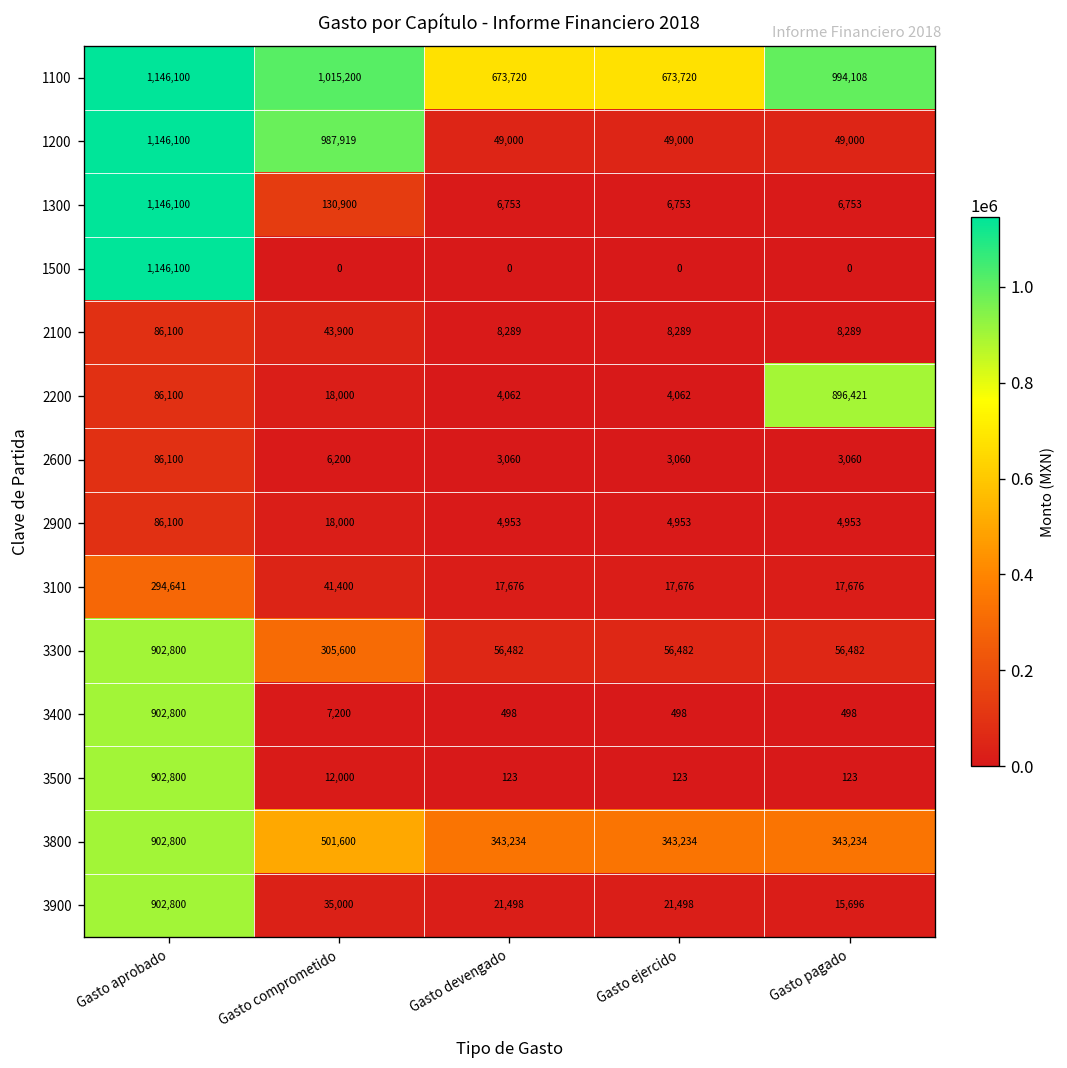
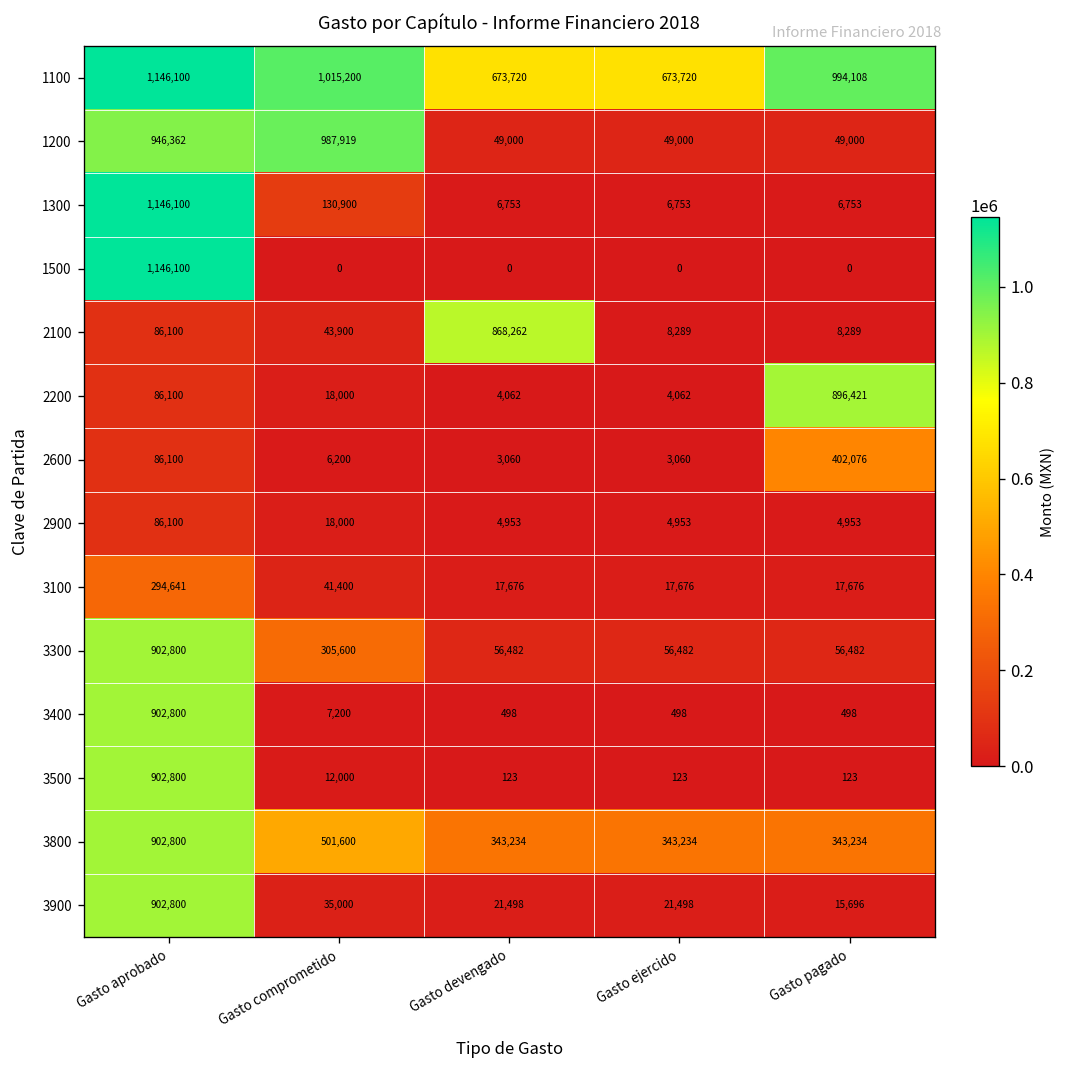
  {
    "1100": {
      "Gasto aprobado": "1,146,100",
      "Gasto comprometido": "1,015,200",
      "Gasto devengado": "673,720",
      "Gasto ejercido": "673,720",
      "Gasto pagado": "994,108"
    },
    "1200": {
-     "Gasto aprobado": "1,146,100",
+     "Gasto aprobado": "946,362",
      "Gasto comprometido": "987,919",
      "Gasto devengado": "49,000",
      "Gasto ejercido": "49,000",
      "Gasto pagado": "49,000"
    },
    "1300": {
      "Gasto aprobado": "1,146,100",
      "Gasto comprometido": "130,900",
      "Gasto devengado": "6,753",
      "Gasto ejercido": "6,753",
      "Gasto pagado": "6,753"
    },
    "1500": {
      "Gasto aprobado": "1,146,100",
      "Gasto comprometido": "0",
      "Gasto devengado": "0",
      "Gasto ejercido": "0",
      "Gasto pagado": "0"
    },
    "2100": {
      "Gasto aprobado": "86,100",
      "Gasto comprometido": "43,900",
-     "Gasto devengado": "8,289",
+     "Gasto devengado": "868,262",
      "Gasto ejercido": "8,289",
      "Gasto pagado": "8,289"
    },
    "2200": {
      "Gasto aprobado": "86,100",
      "Gasto comprometido": "18,000",
      "Gasto devengado": "4,062",
      "Gasto ejercido": "4,062",
      "Gasto pagado": "896,421"
    },
    "2600": {
      "Gasto aprobado": "86,100",
      "Gasto comprometido": "6,200",
      "Gasto devengado": "3,060",
      "Gasto ejercido": "3,060",
-     "Gasto pagado": "3,060"
+     "Gasto pagado": "402,076"
    },
    "2900": {
      "Gasto aprobado": "86,100",
      "Gasto comprometido": "18,000",
      "Gasto devengado": "4,953",
      "Gasto ejercido": "4,953",
      "Gasto pagado": "4,953"
    },
    "3100": {
      "Gasto aprobado": "294,641",
      "Gasto comprometido": "41,400",
      "Gasto devengado": "17,676",
      "Gasto ejercido": "17,676",
      "Gasto pagado": "17,676"
    },
    "3300": {
      "Gasto aprobado": "902,800",
      "Gasto comprometido": "305,600",
      "Gasto devengado": "56,482",
      "Gasto ejercido": "56,482",
      "Gasto pagado": "56,482"
    },
    "3400": {
      "Gasto aprobado": "902,800",
      "Gasto comprometido": "7,200",
      "Gasto devengado": "498",
      "Gasto ejercido": "498",
      "Gasto pagado": "498"
    },
    "3500": {
      "Gasto aprobado": "902,800",
      "Gasto comprometido": "12,000",
      "Gasto devengado": "123",
      "Gasto ejercido": "123",
      "Gasto pagado": "123"
    },
    "3800": {
      "Gasto aprobado": "902,800",
      "Gasto comprometido": "501,600",
      "Gasto devengado": "343,234",
      "Gasto ejercido": "343,234",
      "Gasto pagado": "343,234"
    },
    "3900": {
      "Gasto aprobado": "902,800",
      "Gasto comprometido": "35,000",
      "Gasto devengado": "21,498",
      "Gasto ejercido": "21,498",
      "Gasto pagado": "15,696"
    }
  }
